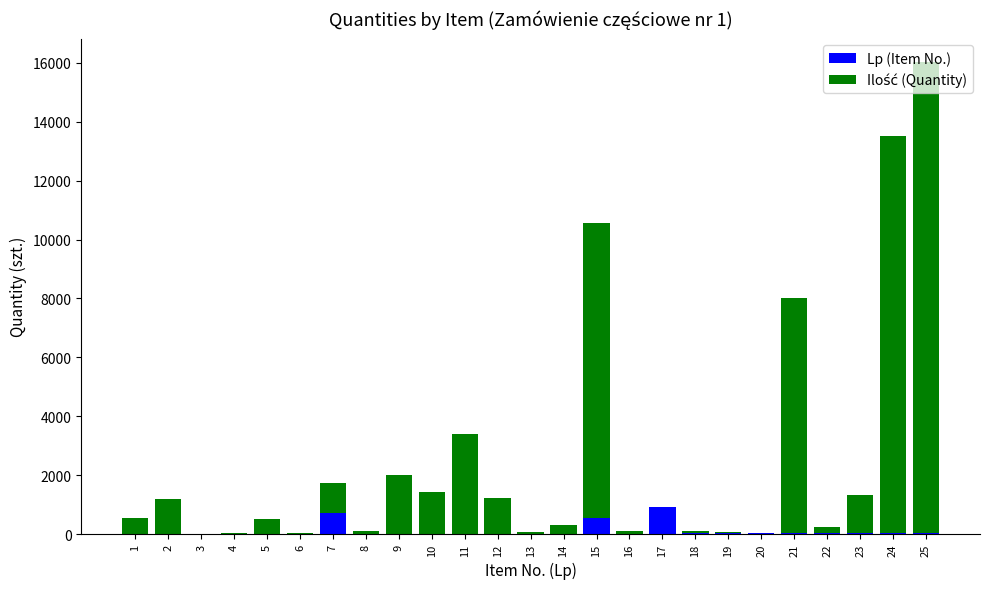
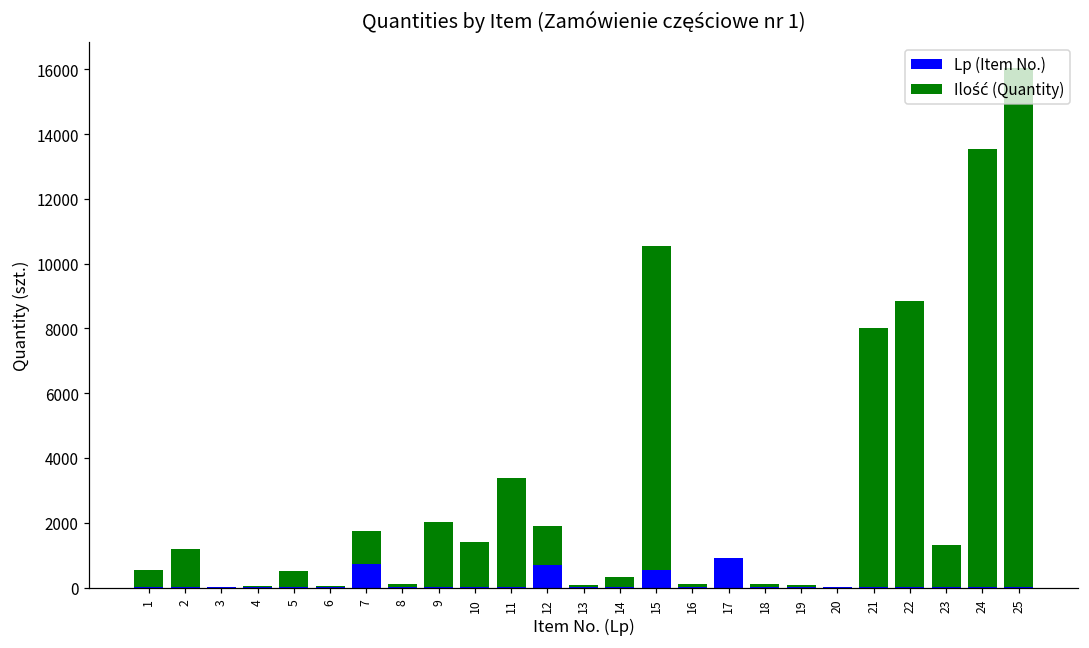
  {
    "Lp (Item No.)": {
      "7": 700,
-     "12": 0,
+     "12": 700,
      "15": 600,
      "17": 900
    },
    "Ilość (Quantity)": {
      "1": 600,
      "2": 1200,
      "5": 500,
      "7": 1000,
      "8": 100,
      "9": 2000,
      "10": 1400,
      "11": 3400,
      "12": 1200,
      "14": 300,
      "15": 10000,
      "16": 100,
      "18": 100,
      "21": 8000,
-     "22": 200,
+     "22": 8800,
      "23": 1300,
      "24": 13500
    }
  }
